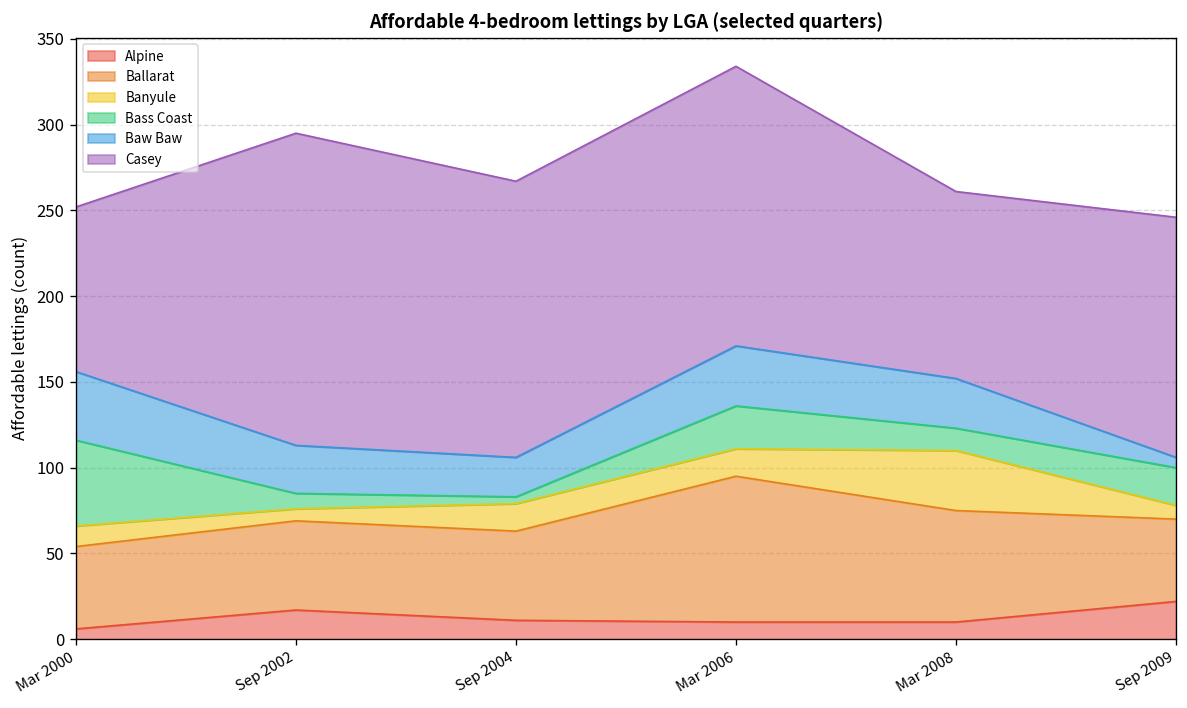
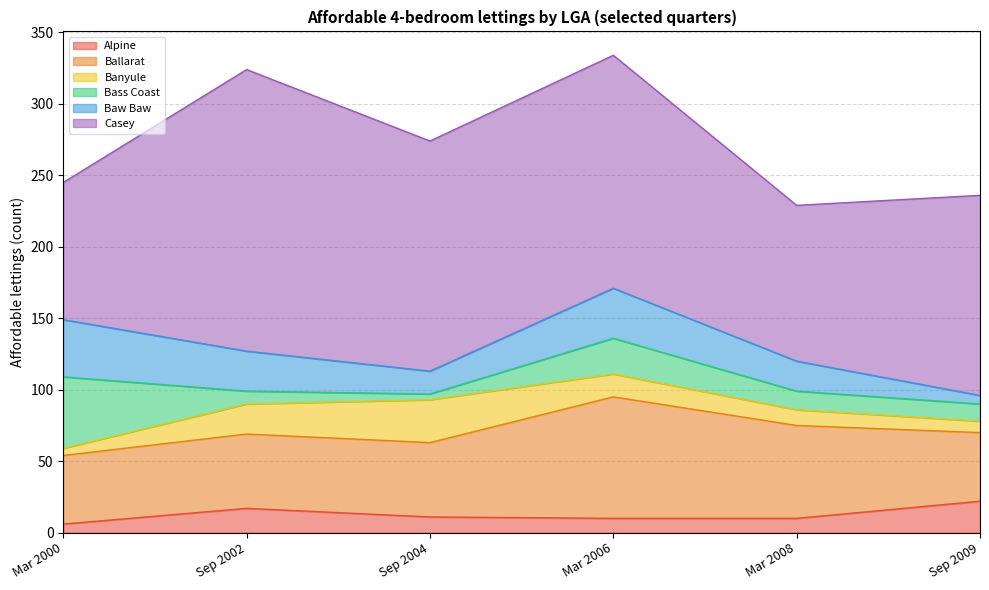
  {
    "Banyule": {
-     "Mar 2000": 12,
-     "Sep 2002": 7,
-     "Sep 2004": 16,
+     "Mar 2000": 5,
+     "Sep 2002": 21,
+     "Sep 2004": 30,
      "Mar 2006": 16,
-     "Mar 2008": 35,
+     "Mar 2008": 11,
      "Sep 2009": 8
    },
    "Bass Coast": {
      "Mar 2000": 50,
      "Sep 2002": 9,
      "Sep 2004": 4,
      "Mar 2006": 25,
      "Mar 2008": 13,
-     "Sep 2009": 22
+     "Sep 2009": 12
    },
    "Baw Baw": {
      "Mar 2000": 40,
      "Sep 2002": 28,
-     "Sep 2004": 23,
+     "Sep 2004": 16,
      "Mar 2006": 35,
-     "Mar 2008": 29,
+     "Mar 2008": 21,
      "Sep 2009": 6
    },
    "Casey": {
      "Mar 2000": 96,
-     "Sep 2002": 182,
+     "Sep 2002": 197,
      "Sep 2004": 161,
      "Mar 2006": 163,
      "Mar 2008": 109,
      "Sep 2009": 140
    }
  }
